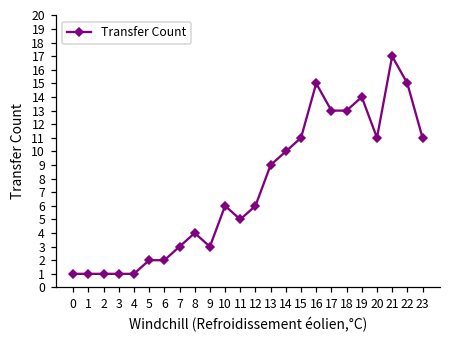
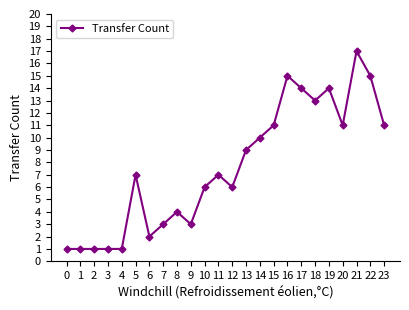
  {
    "0": 1,
    "1": 1,
    "2": 1,
    "3": 1,
    "4": 1,
-   "5": 2,
+   "5": 7,
    "6": 2,
    "7": 3,
    "8": 4,
    "9": 3,
    "10": 6,
-   "11": 5,
+   "11": 7,
    "12": 6,
    "13": 9,
    "14": 10,
    "15": 11,
    "16": 15,
-   "17": 13,
+   "17": 14,
    "18": 13,
    "19": 14,
    "20": 11,
    "21": 17,
    "22": 15,
    "23": 11
  }
